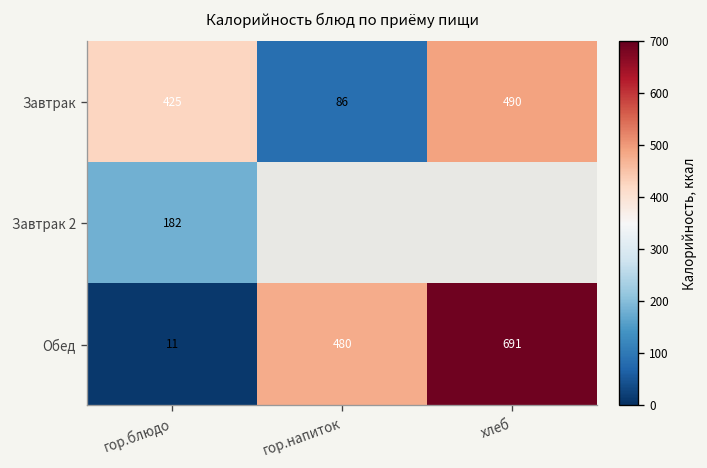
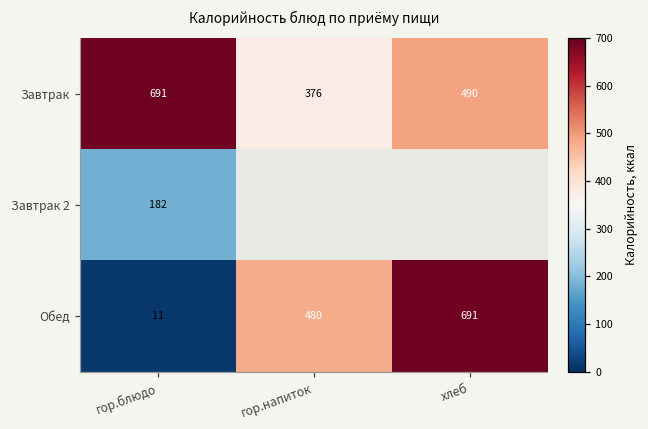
  {
    "Завтрак": {
-     "гор.блюдо": 425,
-     "гор.напиток": 86,
+     "гор.блюдо": 691,
+     "гор.напиток": 376,
      "хлеб": 490
    },
    "Завтрак 2": {
      "гор.блюдо": 182
    },
    "Обед": {
      "гор.блюдо": 11,
      "гор.напиток": 480,
      "хлеб": 691
    }
  }
